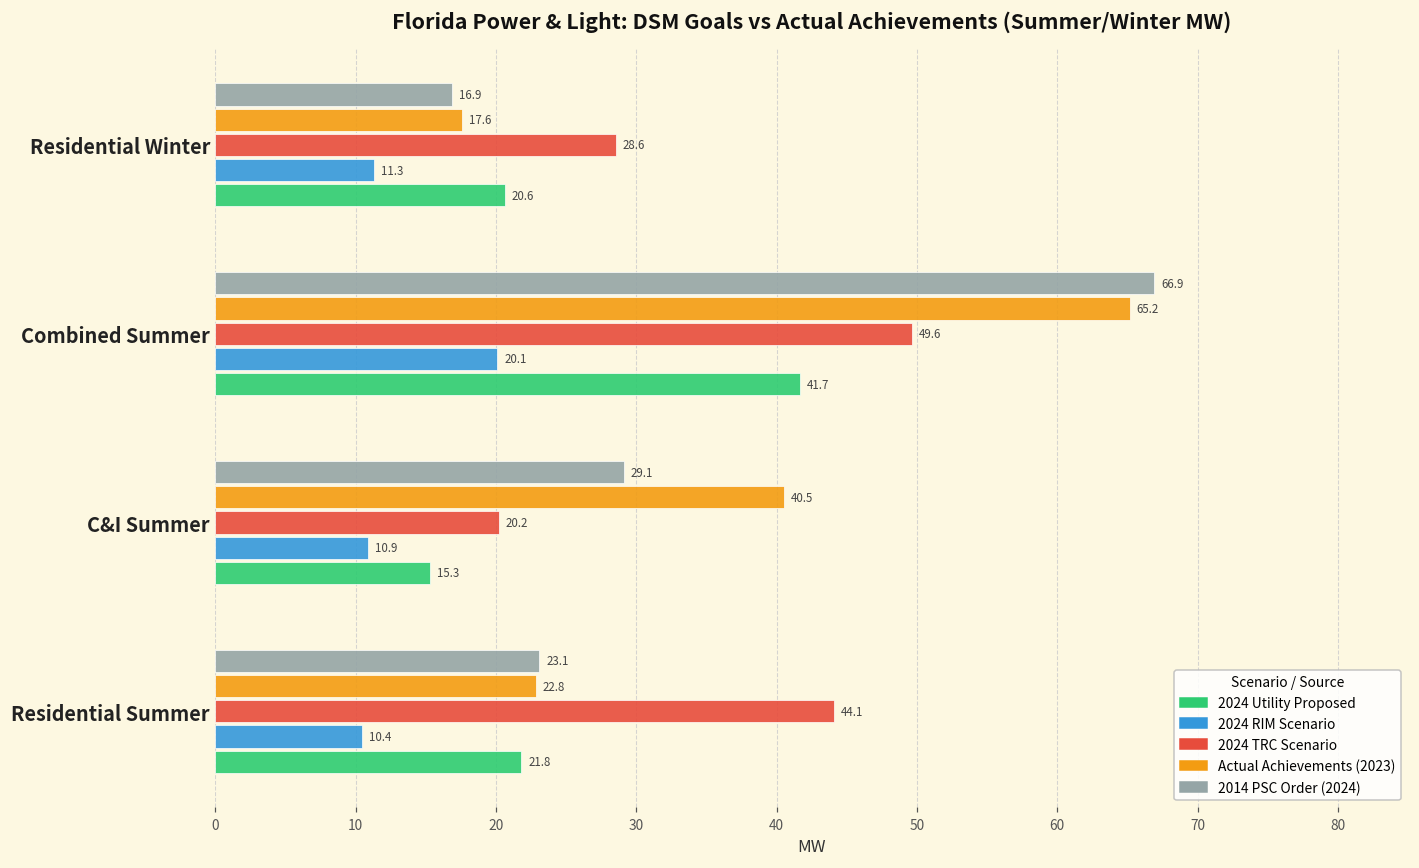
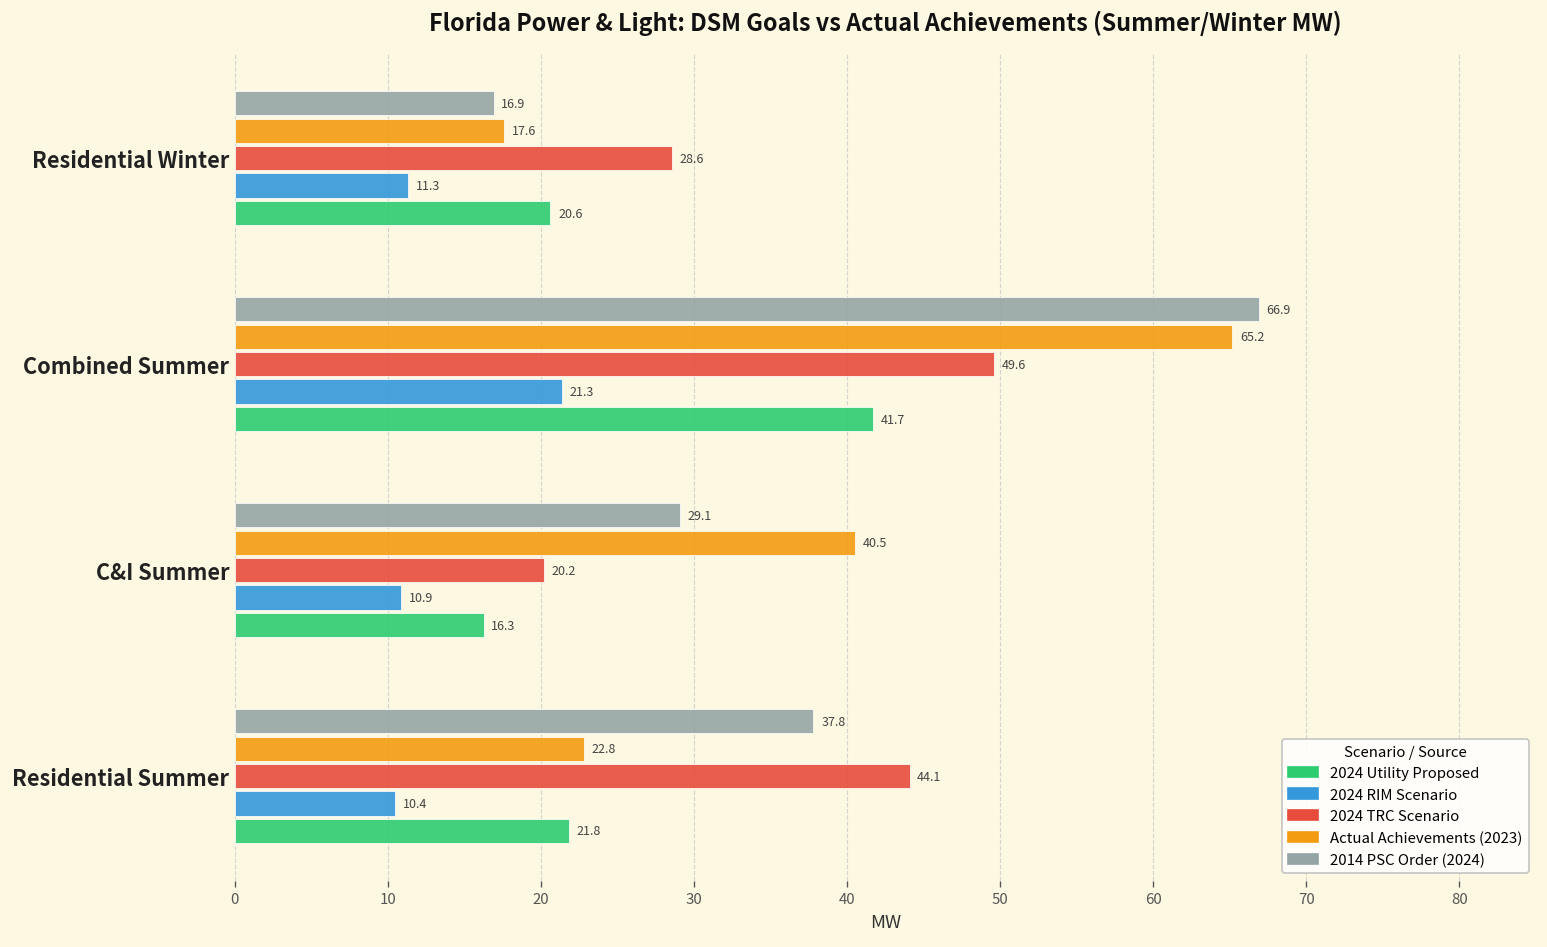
  {
    "2024 Utility Proposed": {
      "Residential Winter": 20.6,
      "Combined Summer": 41.7,
-     "C&I Summer": 15.3,
+     "C&I Summer": 16.3,
      "Residential Summer": 21.8
    },
    "2024 RIM Scenario": {
      "Residential Winter": 11.3,
-     "Combined Summer": 20.1,
+     "Combined Summer": 21.3,
      "C&I Summer": 10.9,
      "Residential Summer": 10.4
    },
    "2024 TRC Scenario": {
      "Residential Winter": 28.6,
      "Combined Summer": 49.6,
      "C&I Summer": 20.2,
      "Residential Summer": 44.1
    },
    "Actual Achievements (2023)": {
      "Residential Winter": 17.6,
      "Combined Summer": 65.2,
      "C&I Summer": 40.5,
      "Residential Summer": 22.8
    },
    "2014 PSC Order (2024)": {
      "Residential Winter": 16.9,
      "Combined Summer": 66.9,
      "C&I Summer": 29.1,
-     "Residential Summer": 23.1
+     "Residential Summer": 37.8
    }
  }
